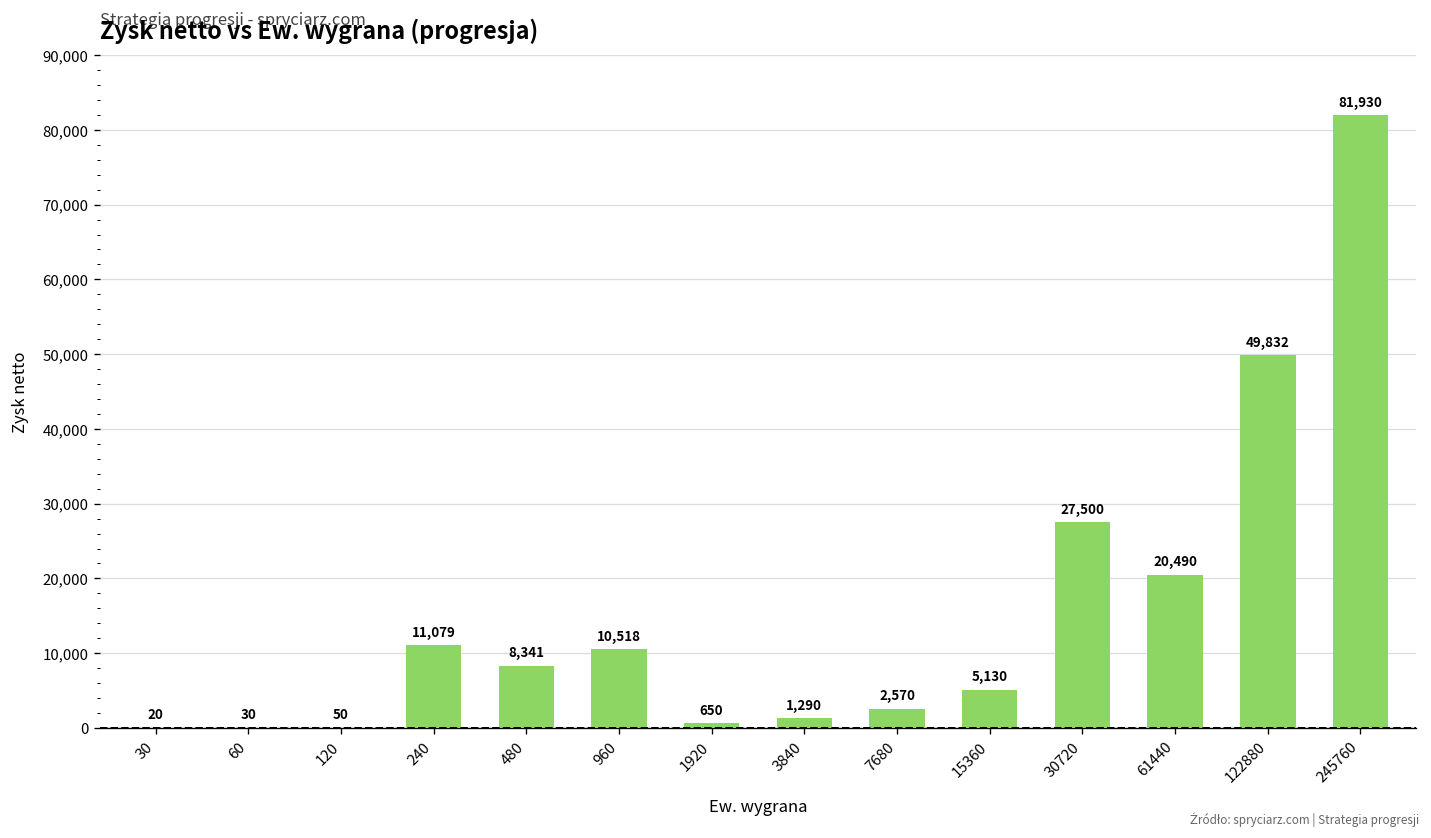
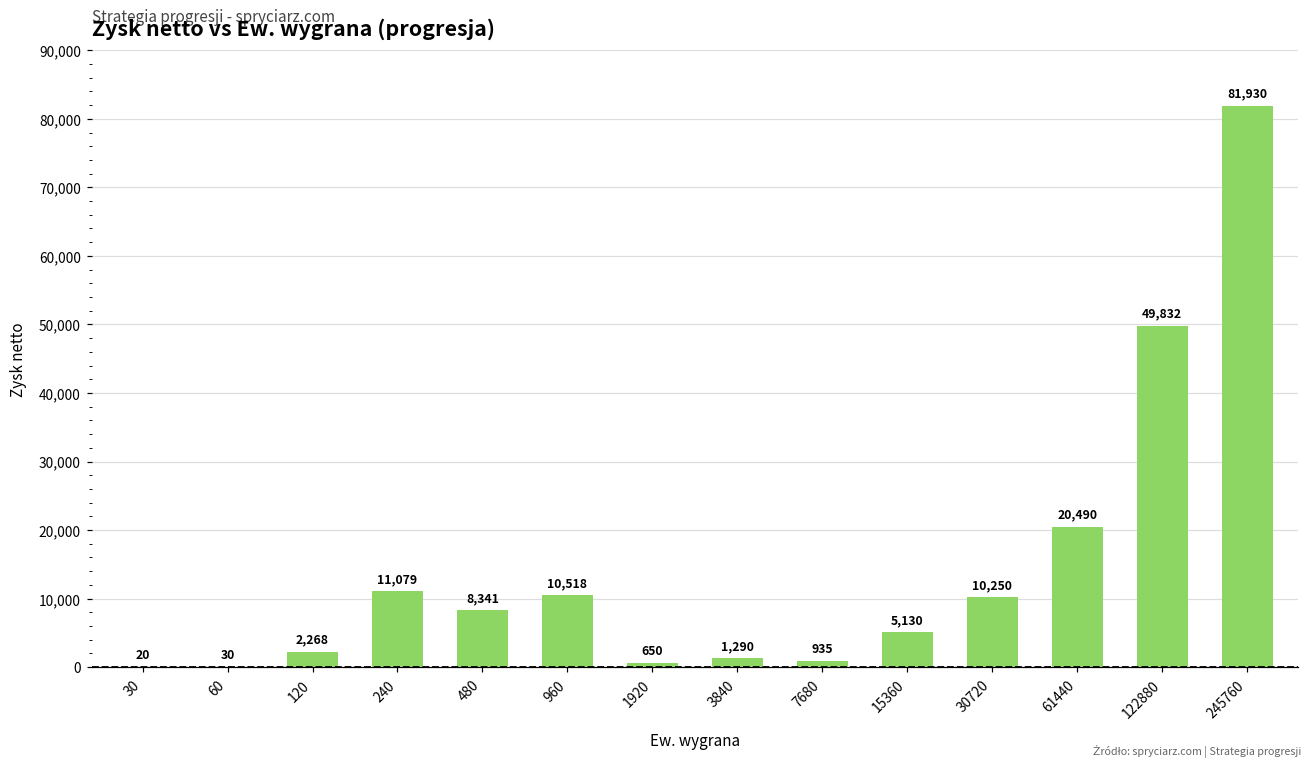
  {
    "30": "20",
    "60": "30",
-   "120": "50",
+   "120": "2,268",
    "240": "11,079",
    "480": "8,341",
    "960": "10,518",
    "1920": "650",
    "3840": "1,290",
-   "7680": "2,570",
+   "7680": "935",
    "15360": "5,130",
-   "30720": "27,500",
+   "30720": "10,250",
    "61440": "20,490",
    "122880": "49,832",
    "245760": "81,930"
  }
